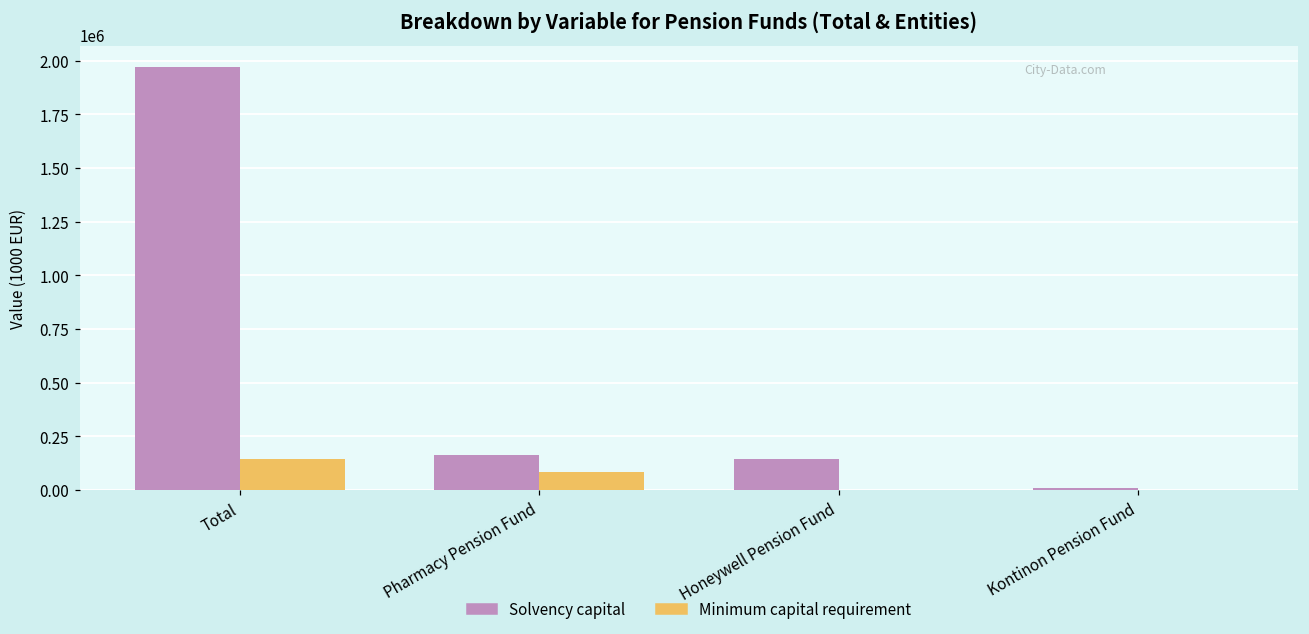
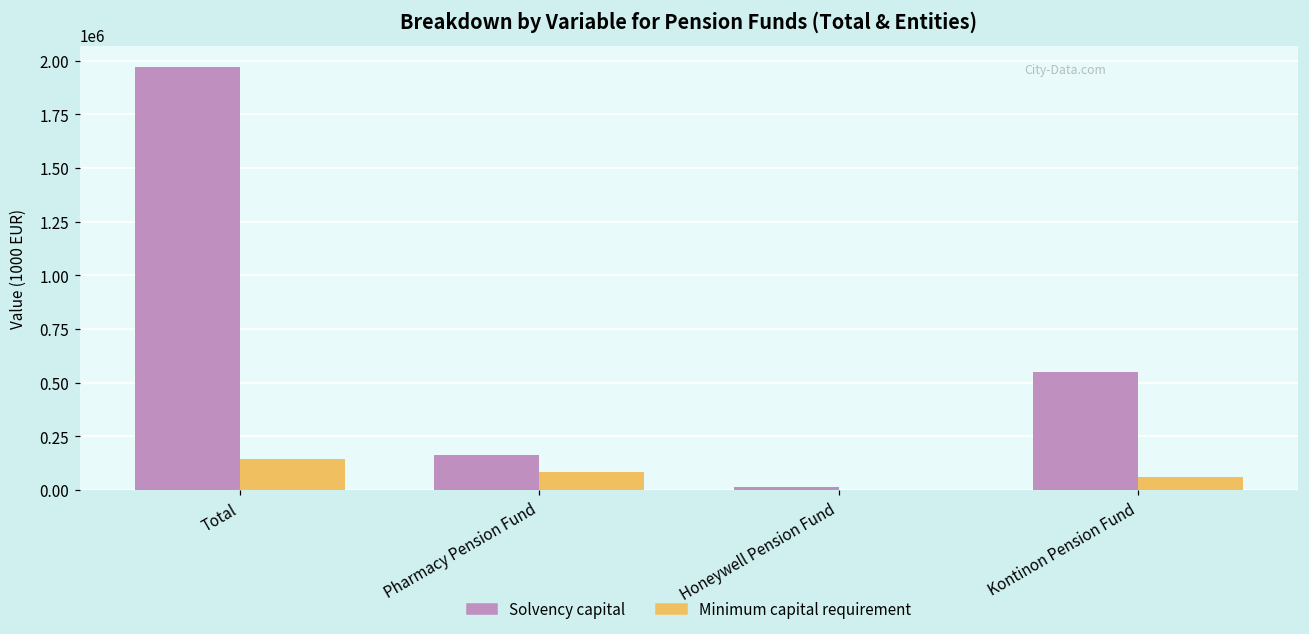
  {
    "Solvency capital": {
      "Total": 1970000,
      "Pharmacy Pension Fund": 160000,
-     "Honeywell Pension Fund": 150000,
-     "Kontinon Pension Fund": 10000
+     "Honeywell Pension Fund": 10000,
+     "Kontinon Pension Fund": 550000
    },
    "Minimum capital requirement": {
      "Total": 150000,
      "Pharmacy Pension Fund": 80000,
-     "Kontinon Pension Fund": 0
+     "Kontinon Pension Fund": 60000
    }
  }
